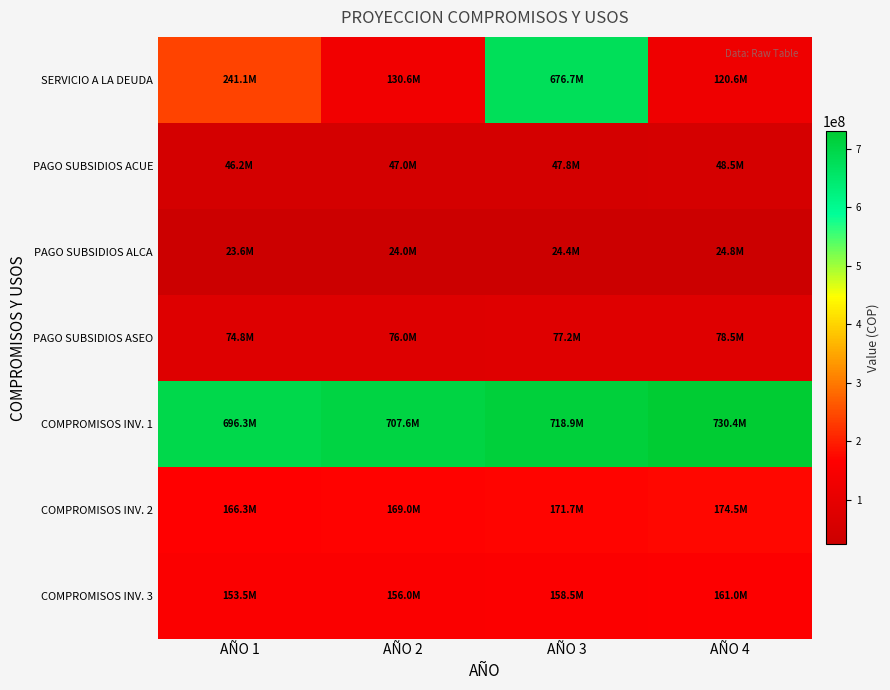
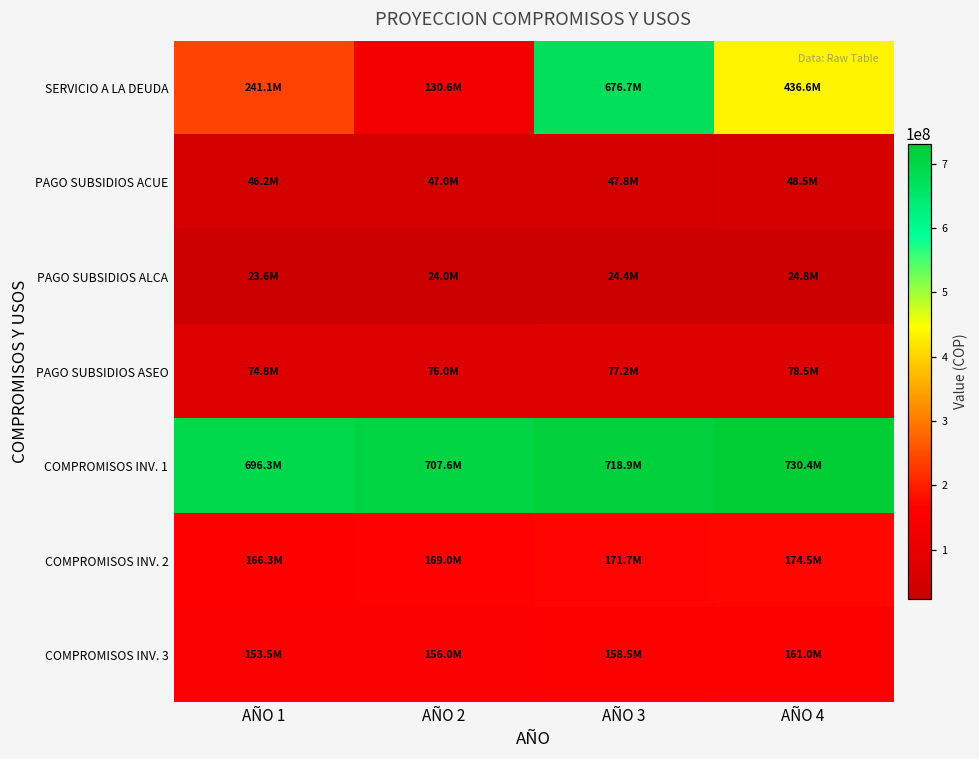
  {
    "SERVICIO A LA DEUDA": {
      "AÑO 1": "241.1M",
      "AÑO 2": "130.6M",
      "AÑO 3": "676.7M",
-     "AÑO 4": "120.6M"
+     "AÑO 4": "436.6M"
    },
    "PAGO SUBSIDIOS ACUE": {
      "AÑO 1": "46.2M",
      "AÑO 2": "47.0M",
      "AÑO 3": "47.8M",
      "AÑO 4": "48.5M"
    },
    "PAGO SUBSIDIOS ALCA": {
      "AÑO 1": "23.6M",
      "AÑO 2": "24.0M",
      "AÑO 3": "24.4M",
      "AÑO 4": "24.8M"
    },
    "PAGO SUBSIDIOS ASEO": {
      "AÑO 1": "74.8M",
      "AÑO 2": "76.0M",
      "AÑO 3": "77.2M",
      "AÑO 4": "78.5M"
    },
    "COMPROMISOS INV. 1": {
      "AÑO 1": "696.3M",
      "AÑO 2": "707.6M",
      "AÑO 3": "718.9M",
      "AÑO 4": "730.4M"
    },
    "COMPROMISOS INV. 2": {
      "AÑO 1": "166.3M",
      "AÑO 2": "169.0M",
      "AÑO 3": "171.7M",
      "AÑO 4": "174.5M"
    },
    "COMPROMISOS INV. 3": {
      "AÑO 1": "153.5M",
      "AÑO 2": "156.0M",
      "AÑO 3": "158.5M",
      "AÑO 4": "161.0M"
    }
  }
